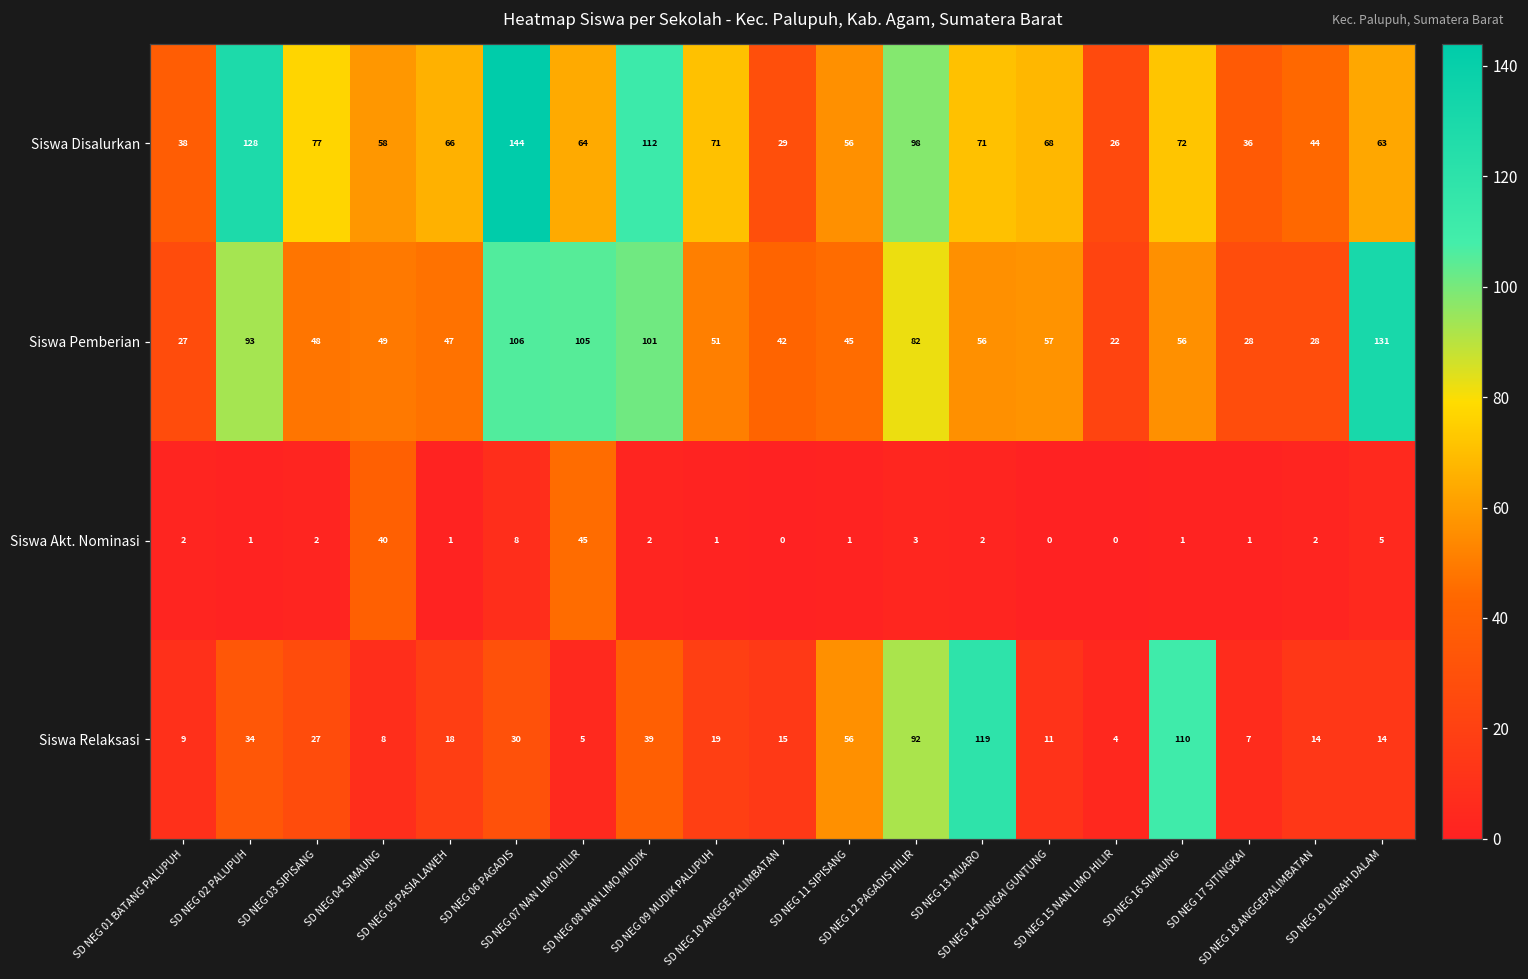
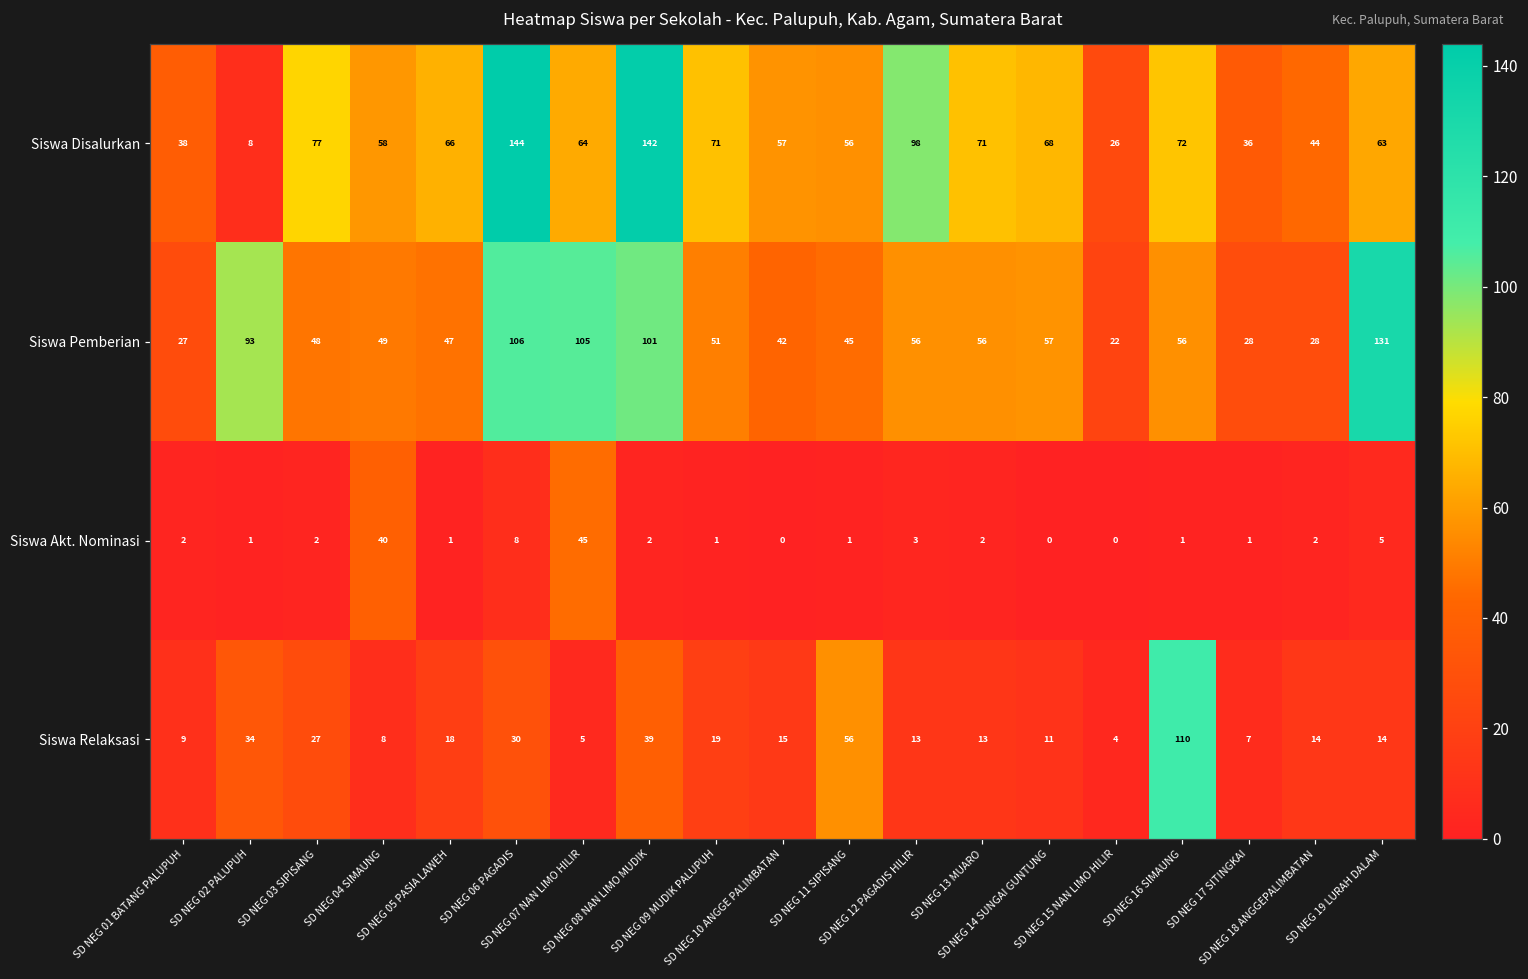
  {
    "Siswa Disalurkan": {
      "SD NEG 01 BATANG PALUPUH": 38,
-     "SD NEG 02 PALUPUH": 128,
+     "SD NEG 02 PALUPUH": 8,
      "SD NEG 03 SIPISANG": 77,
      "SD NEG 04 SIMAUNG": 58,
      "SD NEG 05 PASIA LAWEH": 66,
      "SD NEG 06 PAGADIS": 144,
      "SD NEG 07 NAN LIMO HILIR": 64,
-     "SD NEG 08 NAN LIMO MUDIK": 112,
+     "SD NEG 08 NAN LIMO MUDIK": 142,
      "SD NEG 09 MUDIK PALUPUH": 71,
-     "SD NEG 10 ANGGE PALIMBATAN": 29,
+     "SD NEG 10 ANGGE PALIMBATAN": 57,
      "SD NEG 11 SIPISANG": 56,
      "SD NEG 12 PAGADIS HILIR": 98,
      "SD NEG 13 MUARO": 71,
      "SD NEG 14 SUNGAI GUNTUNG": 68,
      "SD NEG 15 NAN LIMO HILIR": 26,
      "SD NEG 16 SIMAUNG": 72,
      "SD NEG 17 SITINGKAI": 36,
      "SD NEG 18 ANGGEPALIMBATAN": 44,
      "SD NEG 19 LURAH DALAM": 63
    },
    "Siswa Pemberian": {
      "SD NEG 01 BATANG PALUPUH": 27,
      "SD NEG 02 PALUPUH": 93,
      "SD NEG 03 SIPISANG": 48,
      "SD NEG 04 SIMAUNG": 49,
      "SD NEG 05 PASIA LAWEH": 47,
      "SD NEG 06 PAGADIS": 106,
      "SD NEG 07 NAN LIMO HILIR": 105,
      "SD NEG 08 NAN LIMO MUDIK": 101,
      "SD NEG 09 MUDIK PALUPUH": 51,
      "SD NEG 10 ANGGE PALIMBATAN": 42,
      "SD NEG 11 SIPISANG": 45,
-     "SD NEG 12 PAGADIS HILIR": 82,
+     "SD NEG 12 PAGADIS HILIR": 56,
      "SD NEG 13 MUARO": 56,
      "SD NEG 14 SUNGAI GUNTUNG": 57,
      "SD NEG 15 NAN LIMO HILIR": 22,
      "SD NEG 16 SIMAUNG": 56,
      "SD NEG 17 SITINGKAI": 28,
      "SD NEG 18 ANGGEPALIMBATAN": 28,
      "SD NEG 19 LURAH DALAM": 131
    },
    "Siswa Akt. Nominasi": {
      "SD NEG 01 BATANG PALUPUH": 2,
      "SD NEG 02 PALUPUH": 1,
      "SD NEG 03 SIPISANG": 2,
      "SD NEG 04 SIMAUNG": 40,
      "SD NEG 05 PASIA LAWEH": 1,
      "SD NEG 06 PAGADIS": 8,
      "SD NEG 07 NAN LIMO HILIR": 45,
      "SD NEG 08 NAN LIMO MUDIK": 2,
      "SD NEG 09 MUDIK PALUPUH": 1,
      "SD NEG 10 ANGGE PALIMBATAN": 0,
      "SD NEG 11 SIPISANG": 1,
      "SD NEG 12 PAGADIS HILIR": 3,
      "SD NEG 13 MUARO": 2,
      "SD NEG 14 SUNGAI GUNTUNG": 0,
      "SD NEG 15 NAN LIMO HILIR": 0,
      "SD NEG 16 SIMAUNG": 1,
      "SD NEG 17 SITINGKAI": 1,
      "SD NEG 18 ANGGEPALIMBATAN": 2,
      "SD NEG 19 LURAH DALAM": 5
    },
    "Siswa Relaksasi": {
      "SD NEG 01 BATANG PALUPUH": 9,
      "SD NEG 02 PALUPUH": 34,
      "SD NEG 03 SIPISANG": 27,
      "SD NEG 04 SIMAUNG": 8,
      "SD NEG 05 PASIA LAWEH": 18,
      "SD NEG 06 PAGADIS": 30,
      "SD NEG 07 NAN LIMO HILIR": 5,
      "SD NEG 08 NAN LIMO MUDIK": 39,
      "SD NEG 09 MUDIK PALUPUH": 19,
      "SD NEG 10 ANGGE PALIMBATAN": 15,
      "SD NEG 11 SIPISANG": 56,
-     "SD NEG 12 PAGADIS HILIR": 92,
-     "SD NEG 13 MUARO": 119,
+     "SD NEG 12 PAGADIS HILIR": 13,
+     "SD NEG 13 MUARO": 13,
      "SD NEG 14 SUNGAI GUNTUNG": 11,
      "SD NEG 15 NAN LIMO HILIR": 4,
      "SD NEG 16 SIMAUNG": 110,
      "SD NEG 17 SITINGKAI": 7,
      "SD NEG 18 ANGGEPALIMBATAN": 14,
      "SD NEG 19 LURAH DALAM": 14
    }
  }
